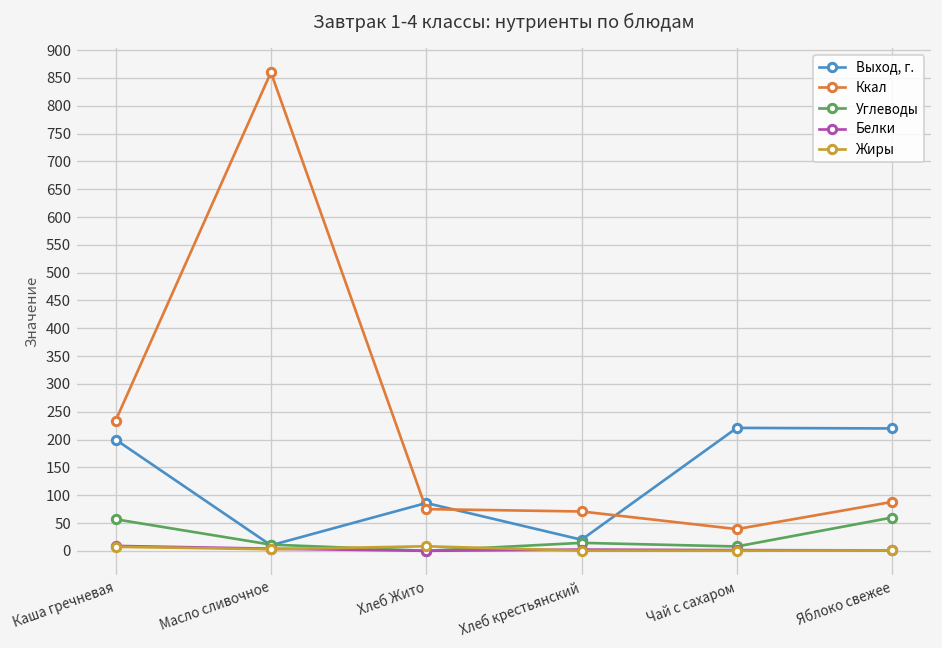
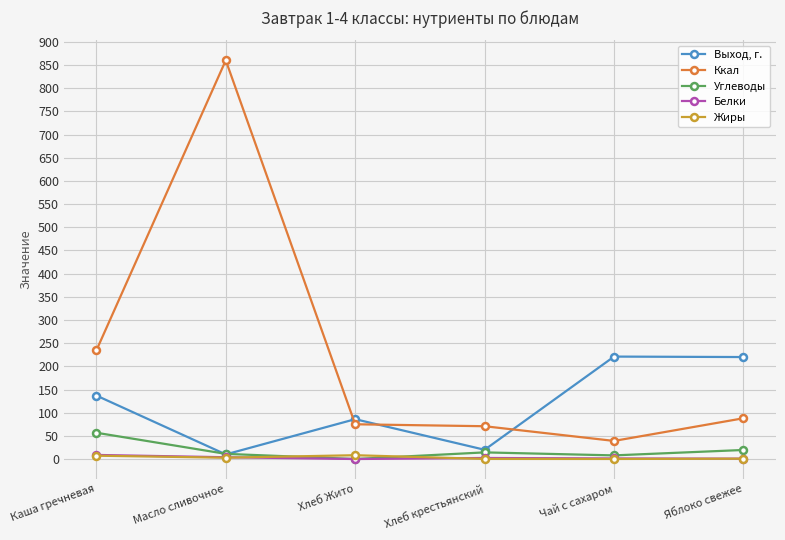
  {
    "Выход, г.": {
-     "Каша гречневая": 200,
+     "Каша гречневая": 140,
      "Хлеб Жито": 90,
      "Хлеб крестьянский": 20,
      "Чай с сахаром": 220,
      "Яблоко свежее": 220
    },
    "Углеводы": {
      "Каша гречневая": 60,
      "Хлеб крестьянский": 10,
      "Чай с сахаром": 10,
-     "Яблоко свежее": 60
+     "Яблоко свежее": 20
    }
  }
